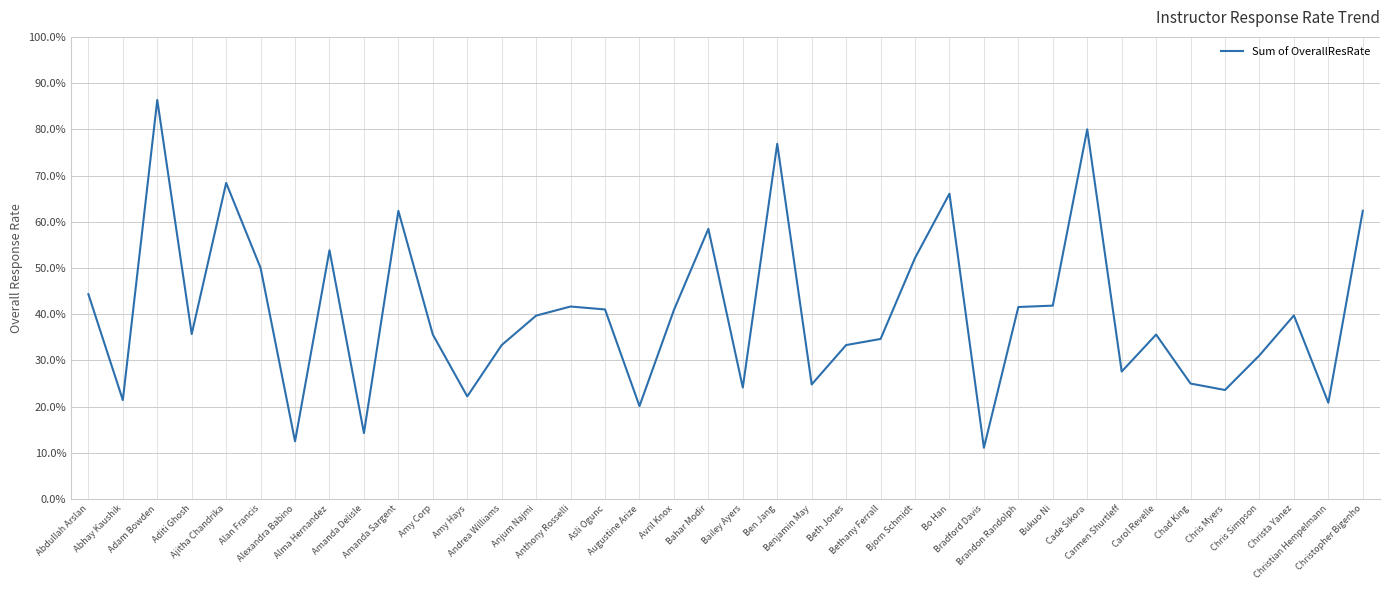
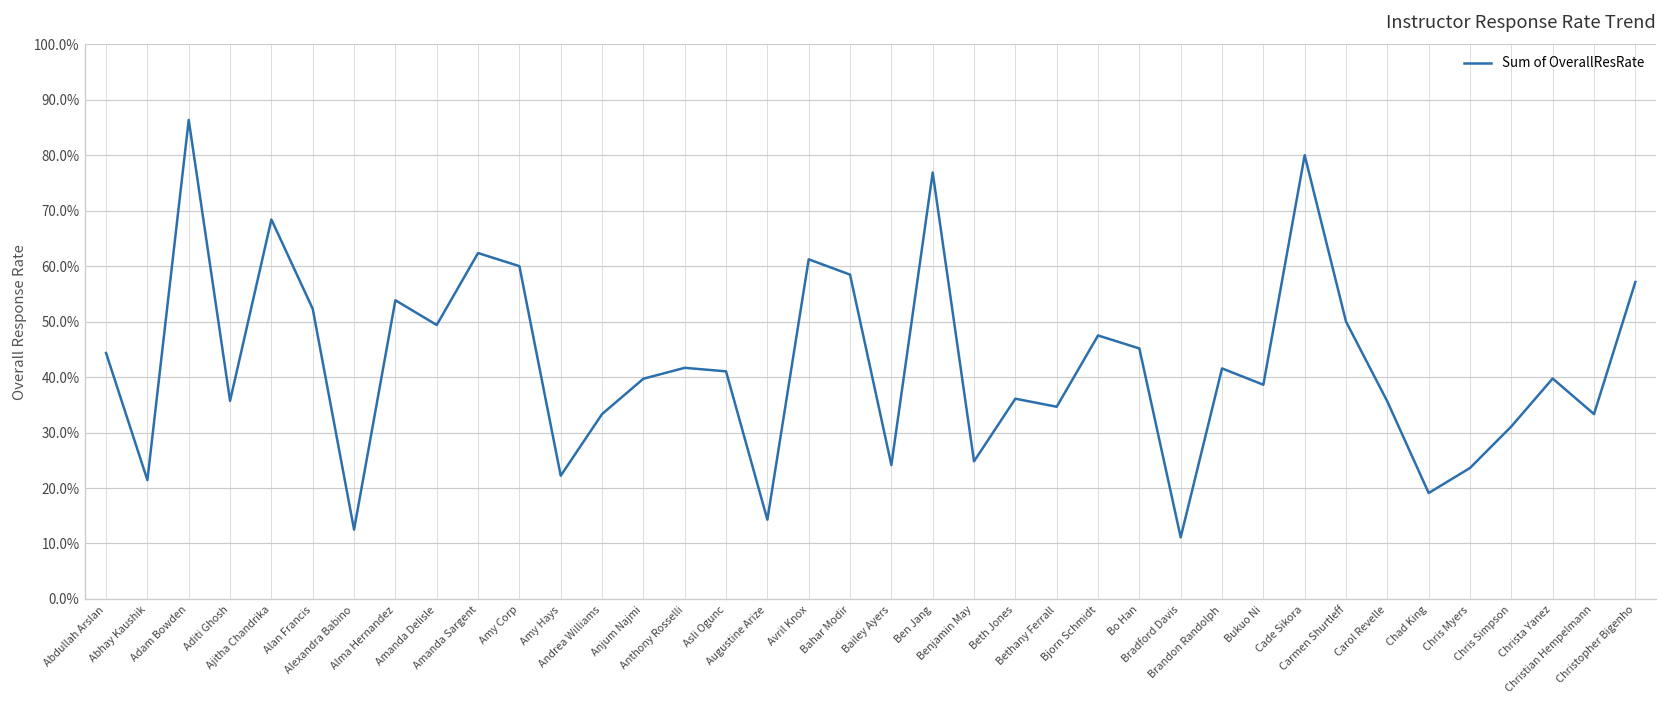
  {
    "Abdullah Arslan": "44%",
    "Abhay Kaushik": "21%",
    "Adam Bowden": "86%",
    "Aditi Ghosh": "36%",
    "Ajitha Chandrika": "68%",
-   "Alan Francis": "50%",
+   "Alan Francis": "52%",
    "Alexandra Babino": "13%",
    "Alma Hernandez": "54%",
-   "Amanda Delisle": "14%",
+   "Amanda Delisle": "49%",
    "Amanda Sargent": "62%",
-   "Amy Corp": "36%",
+   "Amy Corp": "60%",
    "Amy Hays": "22%",
    "Andrea Williams": "33%",
    "Anjum Najmi": "40%",
    "Anthony Rosselli": "42%",
    "Asli Ogunc": "41%",
-   "Augustine Arize": "20%",
-   "Avril Knox": "41%",
+   "Augustine Arize": "14%",
+   "Avril Knox": "61%",
    "Bahar Modir": "58%",
    "Bailey Ayers": "24%",
    "Ben Jang": "77%",
    "Benjamin May": "25%",
-   "Beth Jones": "33%",
+   "Beth Jones": "36%",
    "Bethany Ferrall": "35%",
-   "Bjorn Schmidt": "52%",
-   "Bo Han": "66%",
+   "Bjorn Schmidt": "48%",
+   "Bo Han": "45%",
    "Bradford Davis": "11%",
    "Brandon Randolph": "42%",
-   "Bukuo Ni": "42%",
+   "Bukuo Ni": "39%",
    "Cade Sikora": "80%",
-   "Carmen Shurtleff": "28%",
+   "Carmen Shurtleff": "50%",
    "Carol Revelle": "36%",
-   "Chad King": "25%",
+   "Chad King": "19%",
    "Chris Myers": "24%",
    "Chris Simpson": "31%",
    "Christa Yanez": "40%",
-   "Christian Hempelmann": "21%",
-   "Christopher Bigenho": "62%"
+   "Christian Hempelmann": "33%",
+   "Christopher Bigenho": "57%"
  }
